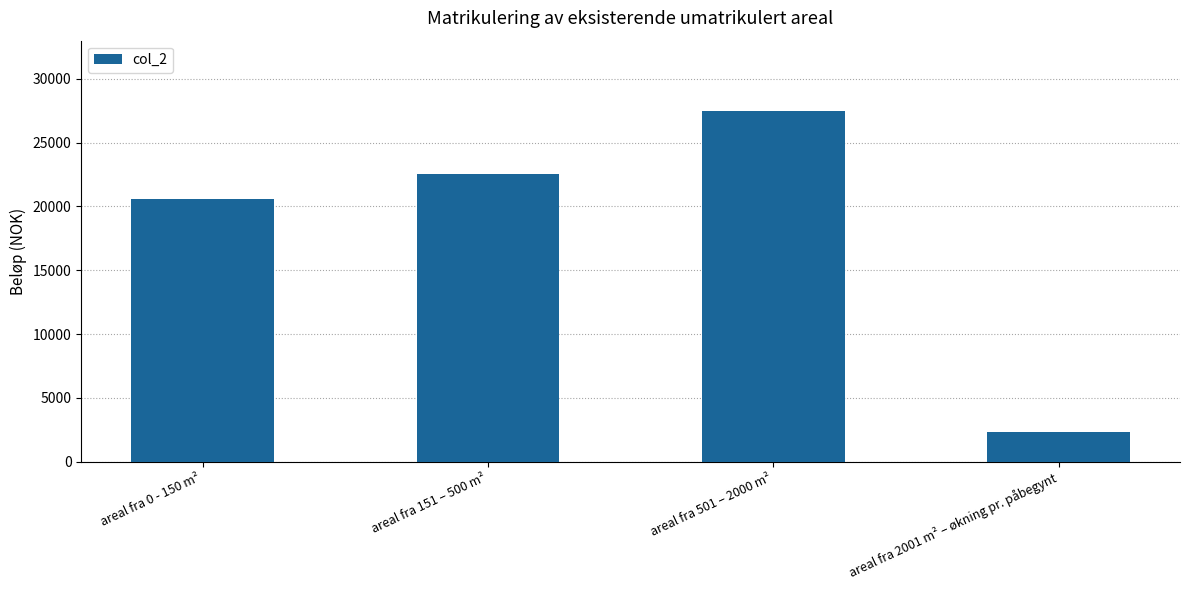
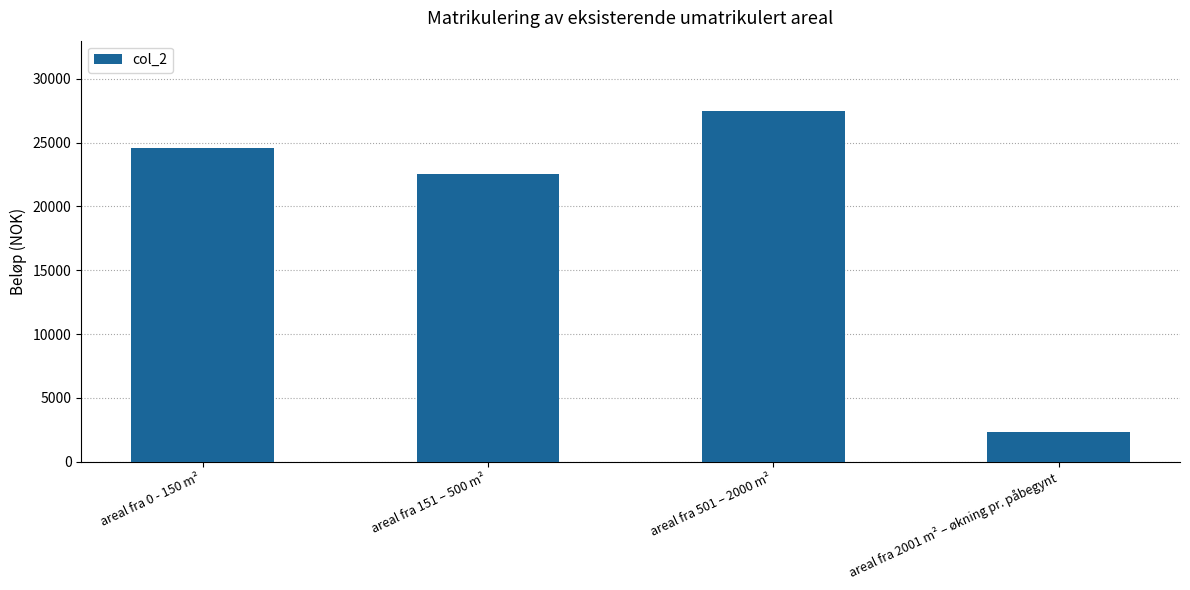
  {
-   "areal fra 0 - 150 m²": 20600,
+   "areal fra 0 - 150 m²": 24600,
    "areal fra 151 – 500 m²": 22600,
    "areal fra 501 – 2000 m²": 27500,
    "areal fra 2001 m² – økning pr. påbegynt": 2300
  }
